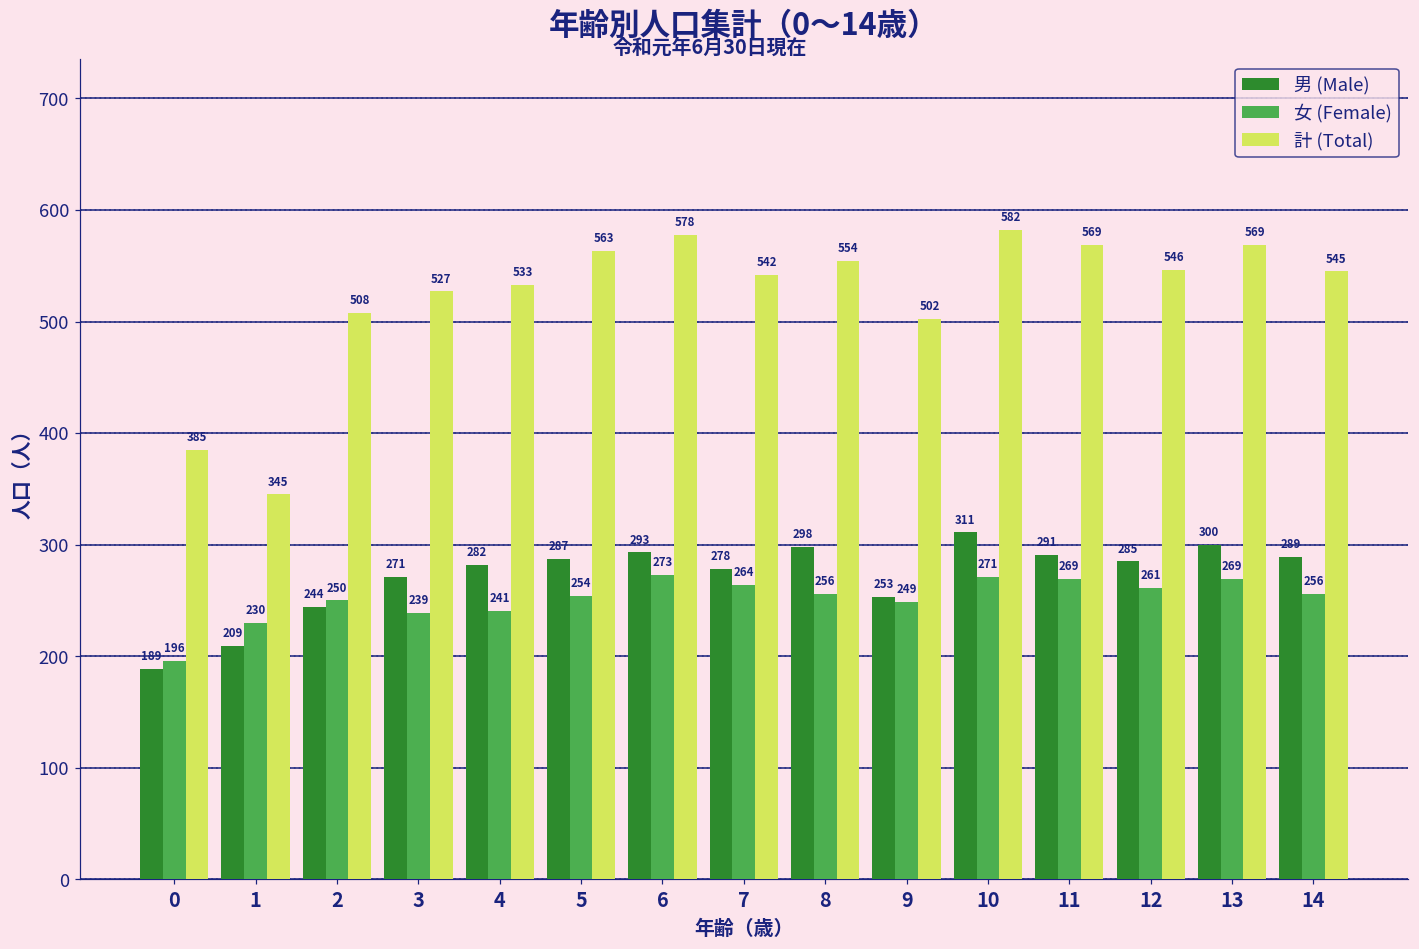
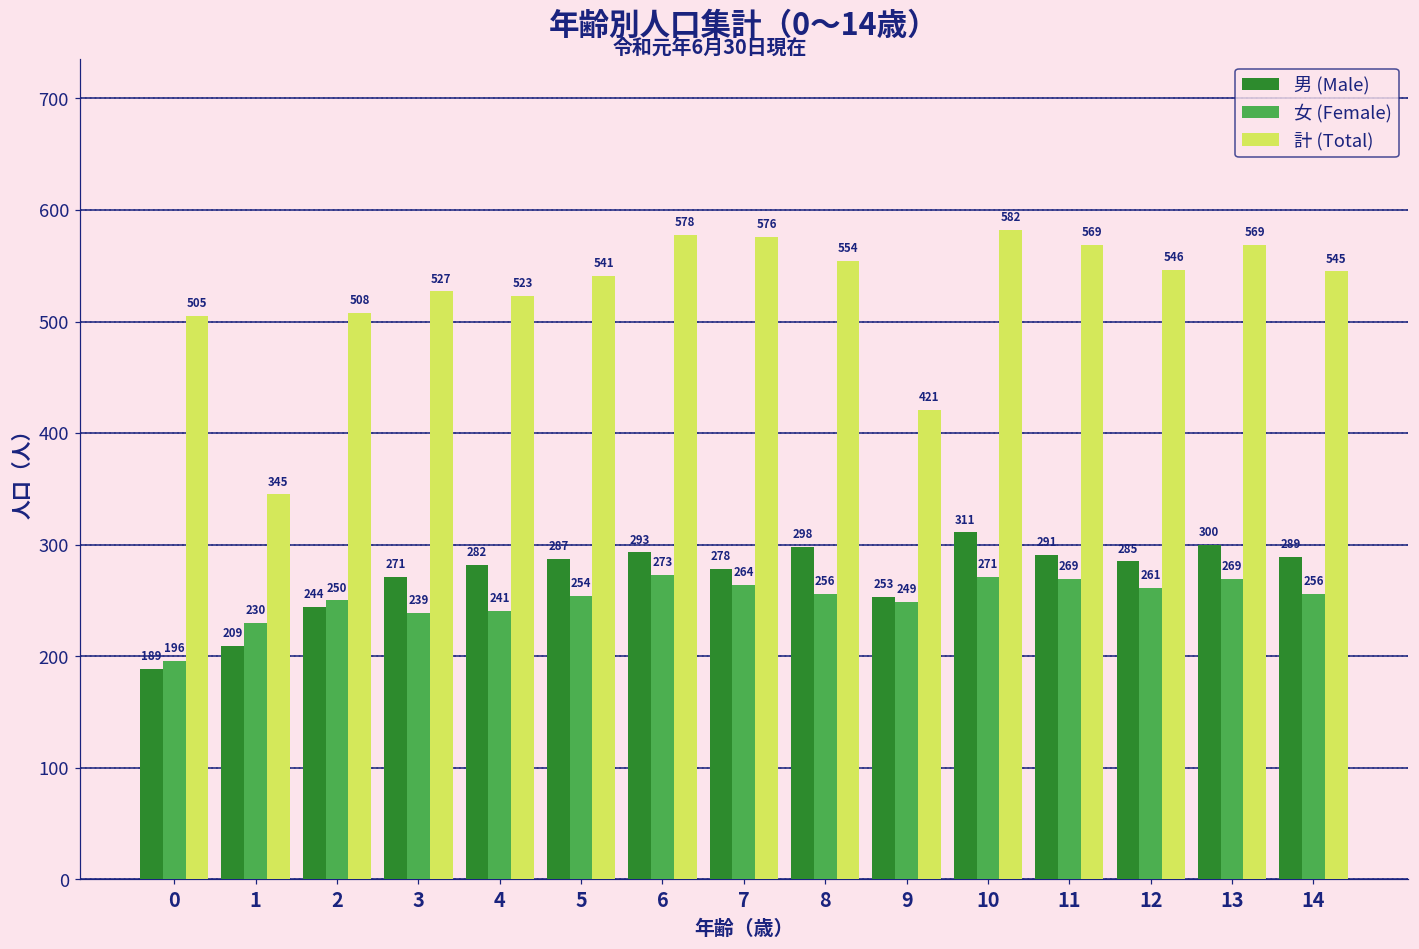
  {
    "計 (Total)": {
-     "0": 385,
+     "0": 505,
      "1": 345,
      "2": 508,
      "3": 527,
-     "4": 533,
-     "5": 563,
+     "4": 523,
+     "5": 541,
      "6": 578,
-     "7": 542,
+     "7": 576,
      "8": 554,
-     "9": 502,
+     "9": 421,
      "10": 582,
      "11": 569,
      "12": 546,
      "13": 569,
      "14": 545
    }
  }
